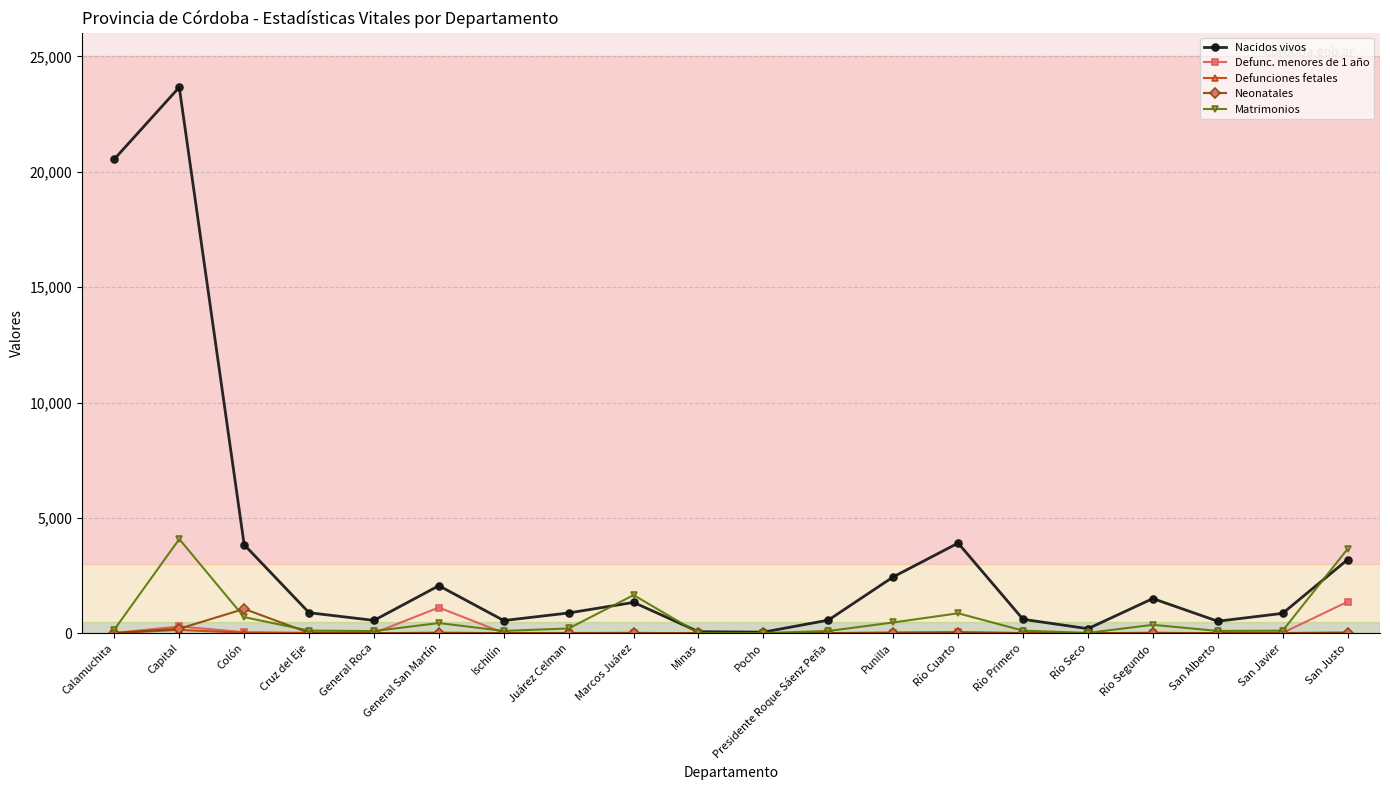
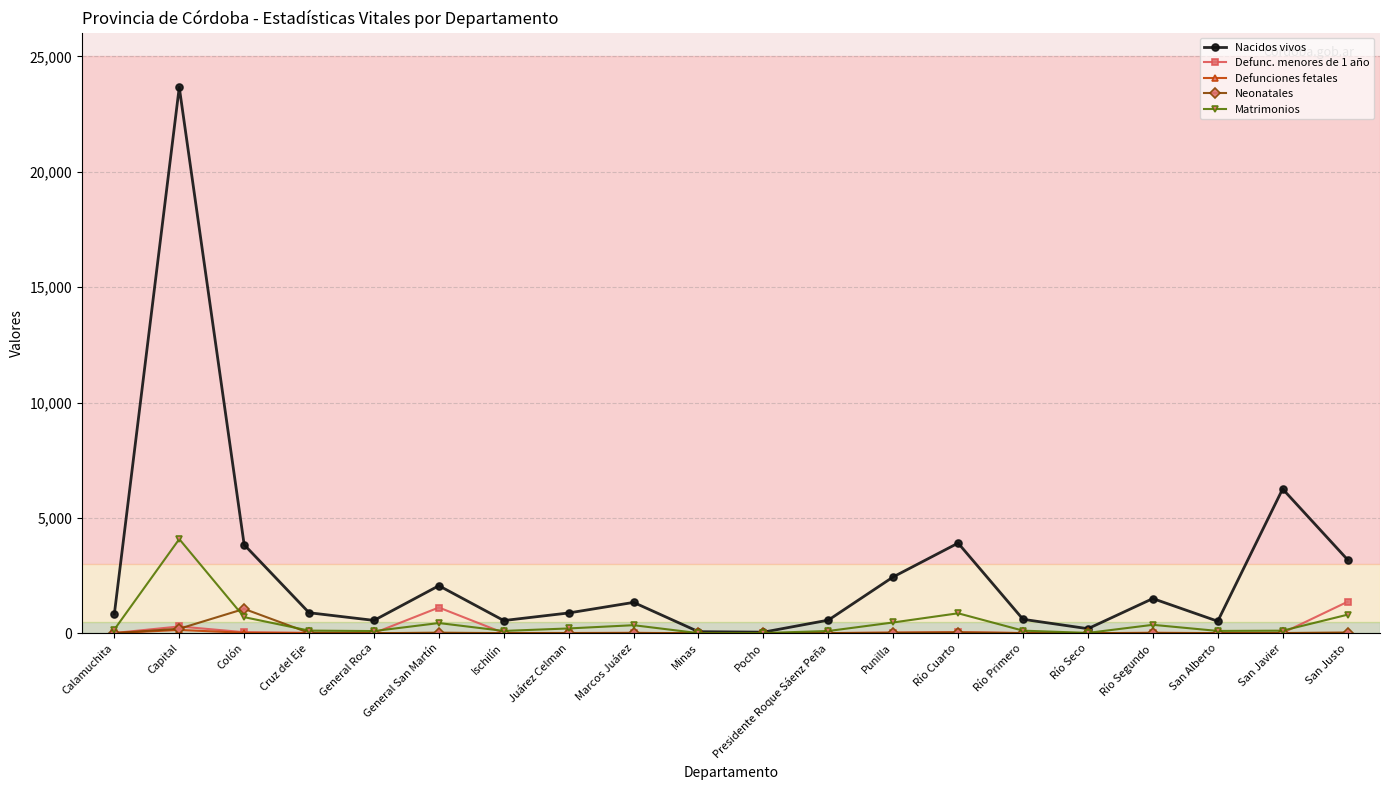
  {
    "Nacidos vivos": {
-     "Calamuchita": "20,500",
+     "Calamuchita": "800",
      "Capital": "23,700",
      "Colón": "3,800",
      "Cruz del Eje": "900",
      "General Roca": "600",
      "General San Martín": "2,100",
      "Ischilín": "600",
      "Juárez Celman": "900",
      "Marcos Juárez": "1,300",
      "Presidente Roque Sáenz Peña": "600",
      "Punilla": "2,400",
      "Río Cuarto": "3,900",
      "Río Primero": "600",
      "Río Seco": "200",
      "Río Segundo": "1,500",
      "San Alberto": "500",
-     "San Javier": "900",
+     "San Javier": "6,300",
      "San Justo": "3,200"
    },
    "Defunc. menores de 1 año": {
      "General San Martín": "1,100",
      "San Justo": "1,400"
    },
    "Neonatales": {
      "Colón": "1,100"
    },
    "Matrimonios": {
      "Calamuchita": "200",
      "Capital": "4,100",
      "Colón": "700",
      "General San Martín": "400",
      "Juárez Celman": "200",
-     "Marcos Juárez": "1,700",
+     "Marcos Juárez": "300",
      "Punilla": "500",
      "Río Cuarto": "900",
      "Río Segundo": "400",
-     "San Justo": "3,700"
+     "San Justo": "800"
    }
  }
